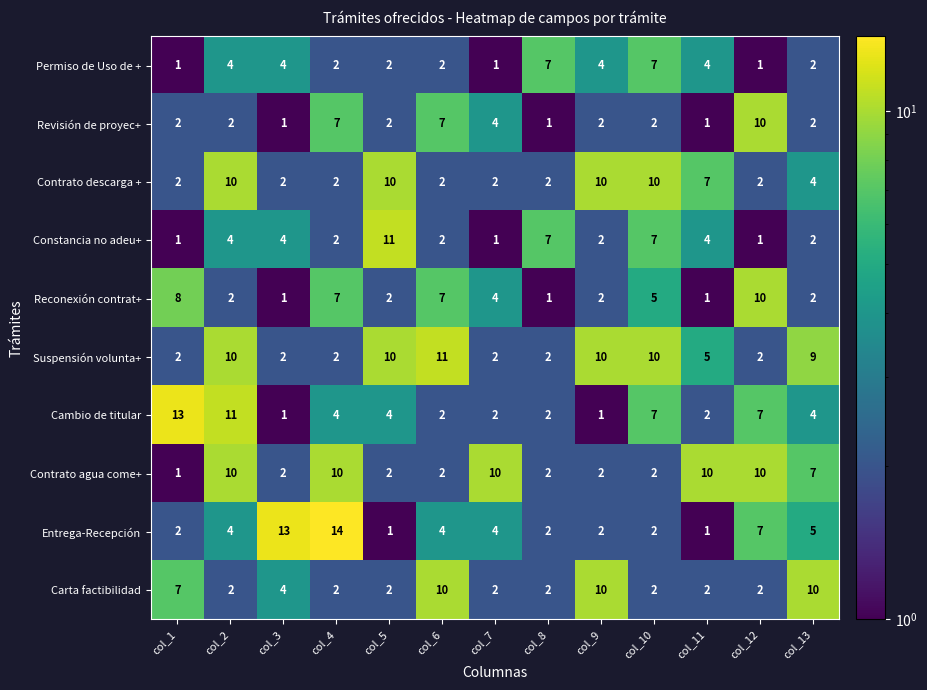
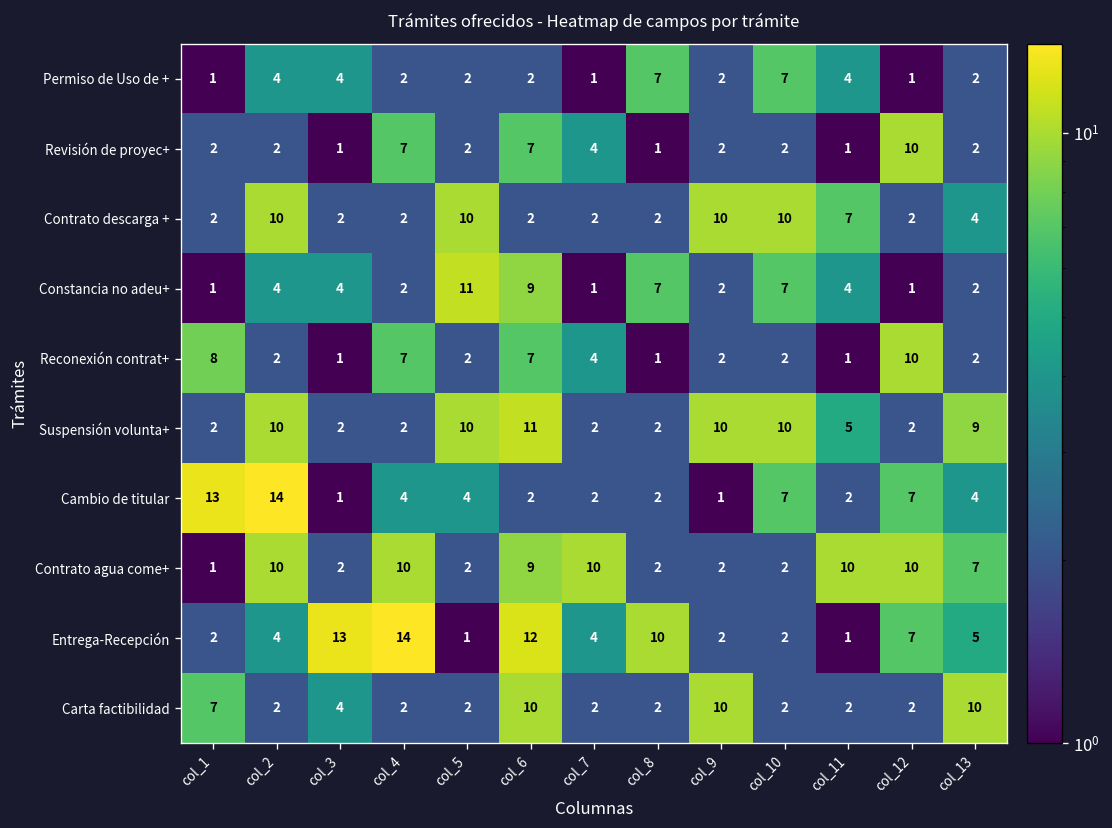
  {
    "Permiso de Uso de +": {
      "col_1": 1,
      "col_2": 4,
      "col_3": 4,
      "col_4": 2,
      "col_5": 2,
      "col_6": 2,
      "col_7": 1,
      "col_8": 7,
-     "col_9": 4,
+     "col_9": 2,
      "col_10": 7,
      "col_11": 4,
      "col_12": 1,
      "col_13": 2
    },
    "Revisión de proyec+": {
      "col_1": 2,
      "col_2": 2,
      "col_3": 1,
      "col_4": 7,
      "col_5": 2,
      "col_6": 7,
      "col_7": 4,
      "col_8": 1,
      "col_9": 2,
      "col_10": 2,
      "col_11": 1,
      "col_12": 10,
      "col_13": 2
    },
    "Contrato descarga +": {
      "col_1": 2,
      "col_2": 10,
      "col_3": 2,
      "col_4": 2,
      "col_5": 10,
      "col_6": 2,
      "col_7": 2,
      "col_8": 2,
      "col_9": 10,
      "col_10": 10,
      "col_11": 7,
      "col_12": 2,
      "col_13": 4
    },
    "Constancia no adeu+": {
      "col_1": 1,
      "col_2": 4,
      "col_3": 4,
      "col_4": 2,
      "col_5": 11,
-     "col_6": 2,
+     "col_6": 9,
      "col_7": 1,
      "col_8": 7,
      "col_9": 2,
      "col_10": 7,
      "col_11": 4,
      "col_12": 1,
      "col_13": 2
    },
    "Reconexión contrat+": {
      "col_1": 8,
      "col_2": 2,
      "col_3": 1,
      "col_4": 7,
      "col_5": 2,
      "col_6": 7,
      "col_7": 4,
      "col_8": 1,
      "col_9": 2,
-     "col_10": 5,
+     "col_10": 2,
      "col_11": 1,
      "col_12": 10,
      "col_13": 2
    },
    "Suspensión volunta+": {
      "col_1": 2,
      "col_2": 10,
      "col_3": 2,
      "col_4": 2,
      "col_5": 10,
      "col_6": 11,
      "col_7": 2,
      "col_8": 2,
      "col_9": 10,
      "col_10": 10,
      "col_11": 5,
      "col_12": 2,
      "col_13": 9
    },
    "Cambio de titular": {
      "col_1": 13,
-     "col_2": 11,
+     "col_2": 14,
      "col_3": 1,
      "col_4": 4,
      "col_5": 4,
      "col_6": 2,
      "col_7": 2,
      "col_8": 2,
      "col_9": 1,
      "col_10": 7,
      "col_11": 2,
      "col_12": 7,
      "col_13": 4
    },
    "Contrato agua come+": {
      "col_1": 1,
      "col_2": 10,
      "col_3": 2,
      "col_4": 10,
      "col_5": 2,
-     "col_6": 2,
+     "col_6": 9,
      "col_7": 10,
      "col_8": 2,
      "col_9": 2,
      "col_10": 2,
      "col_11": 10,
      "col_12": 10,
      "col_13": 7
    },
    "Entrega-Recepción": {
      "col_1": 2,
      "col_2": 4,
      "col_3": 13,
      "col_4": 14,
      "col_5": 1,
-     "col_6": 4,
+     "col_6": 12,
      "col_7": 4,
-     "col_8": 2,
+     "col_8": 10,
      "col_9": 2,
      "col_10": 2,
      "col_11": 1,
      "col_12": 7,
      "col_13": 5
    },
    "Carta factibilidad": {
      "col_1": 7,
      "col_2": 2,
      "col_3": 4,
      "col_4": 2,
      "col_5": 2,
      "col_6": 10,
      "col_7": 2,
      "col_8": 2,
      "col_9": 10,
      "col_10": 2,
      "col_11": 2,
      "col_12": 2,
      "col_13": 10
    }
  }
